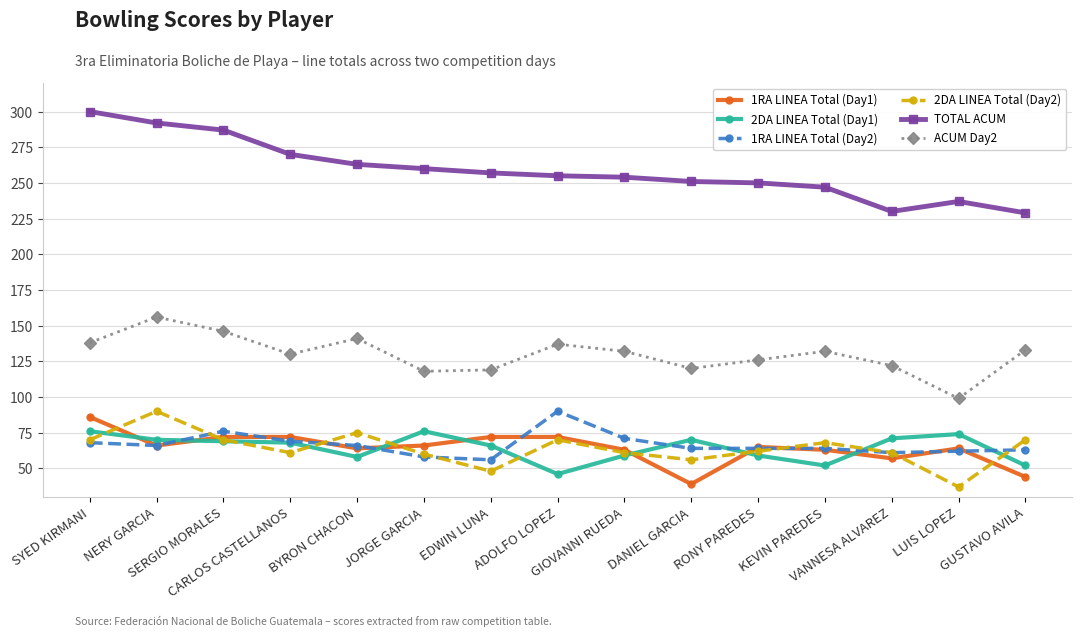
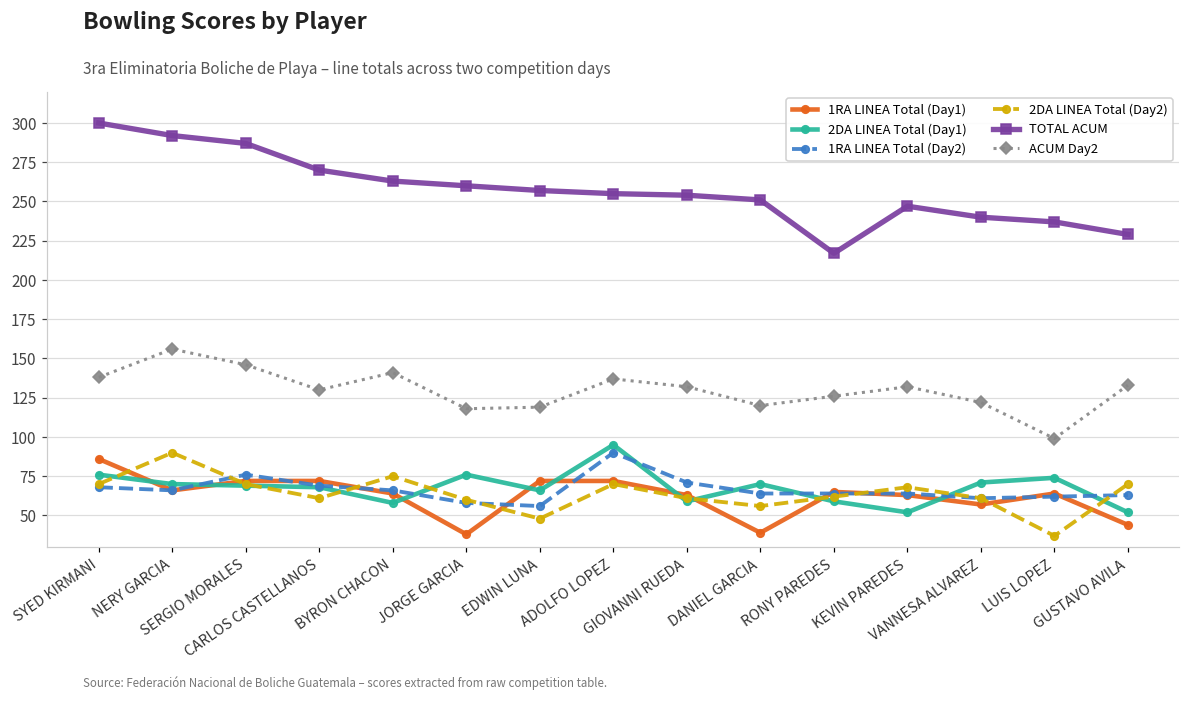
  {
    "1RA LINEA Total (Day1)": {
      "SYED KIRMANI": 86,
      "SERGIO MORALES": 72,
      "CARLOS CASTELLANOS": 72,
      "BYRON CHACON": 64,
-     "JORGE GARCIA": 66,
+     "JORGE GARCIA": 38,
      "EDWIN LUNA": 72,
      "ADOLFO LOPEZ": 72,
      "GIOVANNI RUEDA": 63,
      "DANIEL GARCIA": 39,
      "VANNESA ALVAREZ": 57,
      "LUIS LOPEZ": 64,
      "GUSTAVO AVILA": 44
    },
    "2DA LINEA Total (Day1)": {
      "SYED KIRMANI": 76,
      "NERY GARCIA": 70,
      "BYRON CHACON": 58,
      "JORGE GARCIA": 76,
      "EDWIN LUNA": 66,
-     "ADOLFO LOPEZ": 46,
+     "ADOLFO LOPEZ": 95,
      "GIOVANNI RUEDA": 59,
      "DANIEL GARCIA": 70,
      "RONY PAREDES": 59,
      "KEVIN PAREDES": 52,
      "VANNESA ALVAREZ": 71,
      "LUIS LOPEZ": 74,
      "GUSTAVO AVILA": 52
    },
    "1RA LINEA Total (Day2)": {
      "SYED KIRMANI": 68,
      "SERGIO MORALES": 76,
      "BYRON CHACON": 66,
      "JORGE GARCIA": 58,
      "EDWIN LUNA": 56,
      "ADOLFO LOPEZ": 90,
      "GIOVANNI RUEDA": 71,
      "DANIEL GARCIA": 64,
      "LUIS LOPEZ": 62,
      "GUSTAVO AVILA": 63
    },
    "2DA LINEA Total (Day2)": {
      "SYED KIRMANI": 70,
      "NERY GARCIA": 90,
      "CARLOS CASTELLANOS": 61,
      "BYRON CHACON": 75,
      "JORGE GARCIA": 60,
      "EDWIN LUNA": 48,
      "ADOLFO LOPEZ": 70,
      "GIOVANNI RUEDA": 61,
      "DANIEL GARCIA": 56,
      "RONY PAREDES": 62,
      "KEVIN PAREDES": 68,
      "LUIS LOPEZ": 37,
      "GUSTAVO AVILA": 70
    },
    "TOTAL ACUM": {
      "SYED KIRMANI": 300,
      "NERY GARCIA": 292,
      "SERGIO MORALES": 287,
      "CARLOS CASTELLANOS": 270,
      "BYRON CHACON": 263,
      "JORGE GARCIA": 260,
      "EDWIN LUNA": 257,
      "ADOLFO LOPEZ": 255,
      "GIOVANNI RUEDA": 254,
      "DANIEL GARCIA": 251,
-     "RONY PAREDES": 250,
+     "RONY PAREDES": 217,
      "KEVIN PAREDES": 247,
-     "VANNESA ALVAREZ": 230,
+     "VANNESA ALVAREZ": 240,
      "LUIS LOPEZ": 237,
      "GUSTAVO AVILA": 229
    },
    "ACUM Day2": {
      "SYED KIRMANI": 138,
      "NERY GARCIA": 156,
      "SERGIO MORALES": 146,
      "CARLOS CASTELLANOS": 130,
      "BYRON CHACON": 141,
      "JORGE GARCIA": 118,
      "EDWIN LUNA": 119,
      "ADOLFO LOPEZ": 137,
      "GIOVANNI RUEDA": 132,
      "DANIEL GARCIA": 120,
      "RONY PAREDES": 126,
      "KEVIN PAREDES": 132,
      "VANNESA ALVAREZ": 122,
      "LUIS LOPEZ": 99,
      "GUSTAVO AVILA": 133
    }
  }
